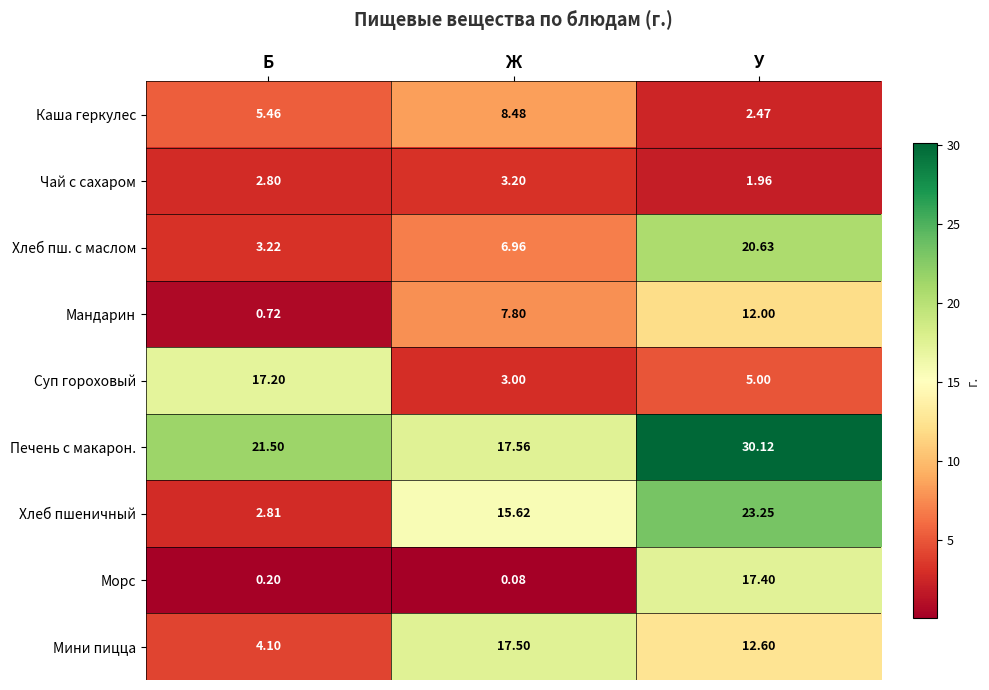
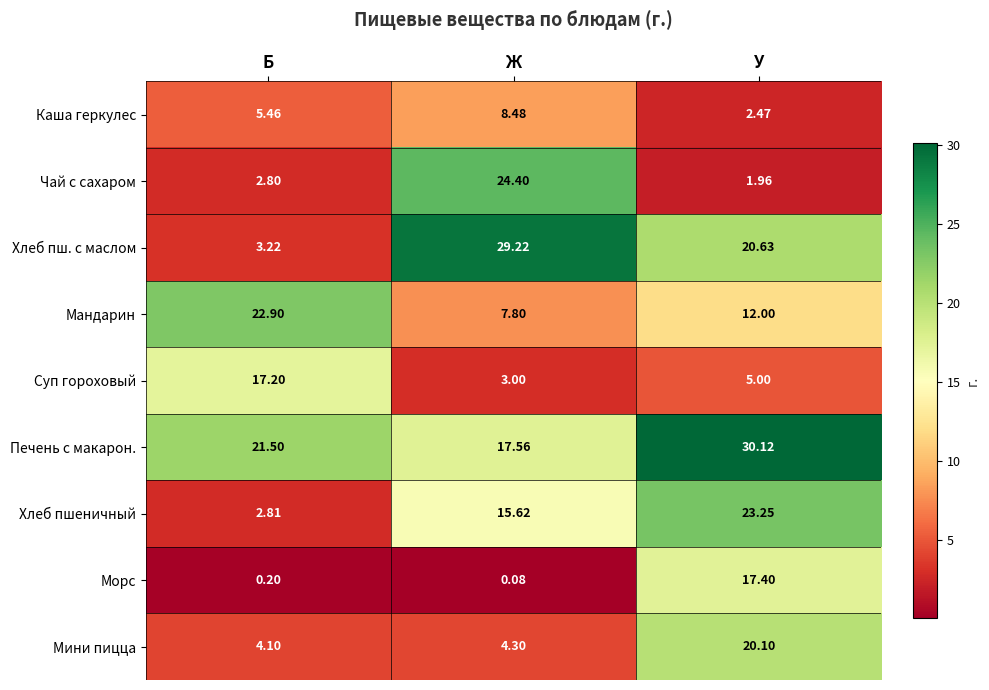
  {
    "Каша геркулес": {
      "Б": 5.46,
      "Ж": 8.48,
      "У": 2.47
    },
    "Чай с сахаром": {
      "Б": 2.80,
-     "Ж": 3.20,
+     "Ж": 24.40,
      "У": 1.96
    },
    "Хлеб пш. с маслом": {
      "Б": 3.22,
-     "Ж": 6.96,
+     "Ж": 29.22,
      "У": 20.63
    },
    "Мандарин": {
-     "Б": 0.72,
+     "Б": 22.90,
      "Ж": 7.80,
      "У": 12.00
    },
    "Суп гороховый": {
      "Б": 17.20,
      "Ж": 3.00,
      "У": 5.00
    },
    "Печень с макарон.": {
      "Б": 21.50,
      "Ж": 17.56,
      "У": 30.12
    },
    "Хлеб пшеничный": {
      "Б": 2.81,
      "Ж": 15.62,
      "У": 23.25
    },
    "Морс": {
      "Б": 0.20,
      "Ж": 0.08,
      "У": 17.40
    },
    "Мини пицца": {
      "Б": 4.10,
-     "Ж": 17.50,
-     "У": 12.60
+     "Ж": 4.30,
+     "У": 20.10
    }
  }
